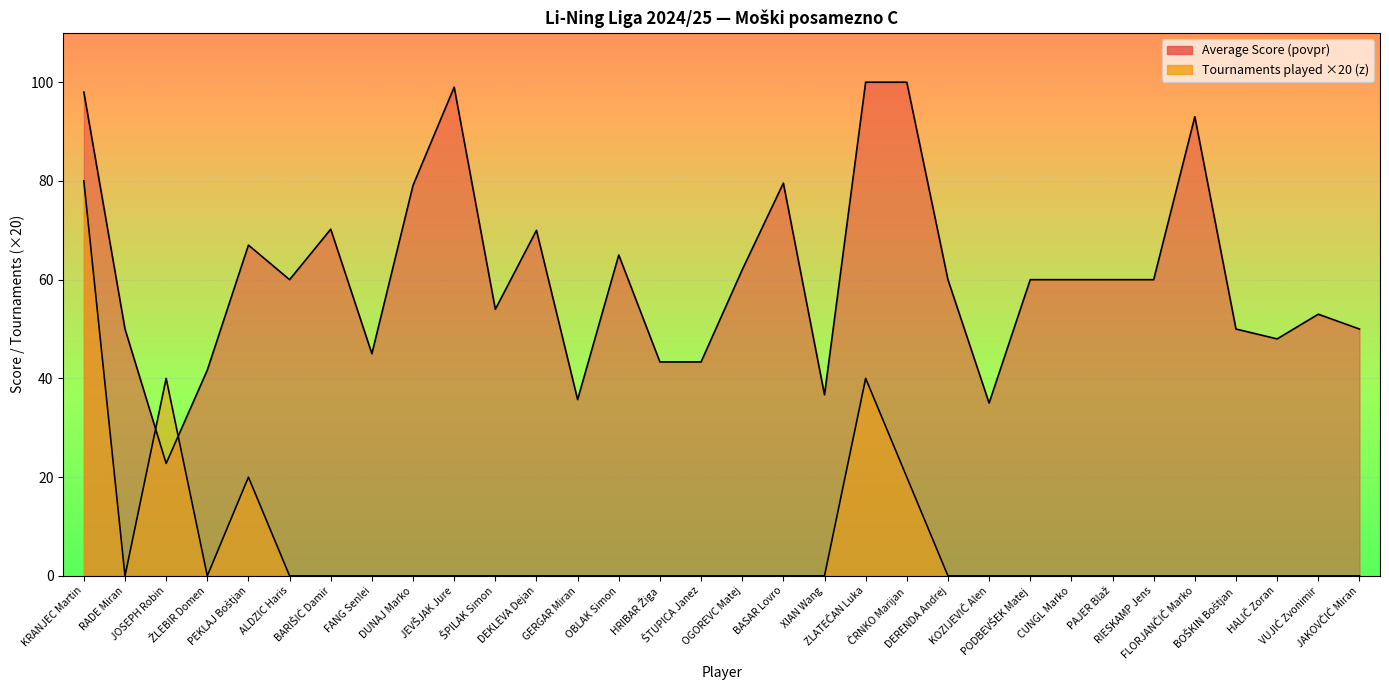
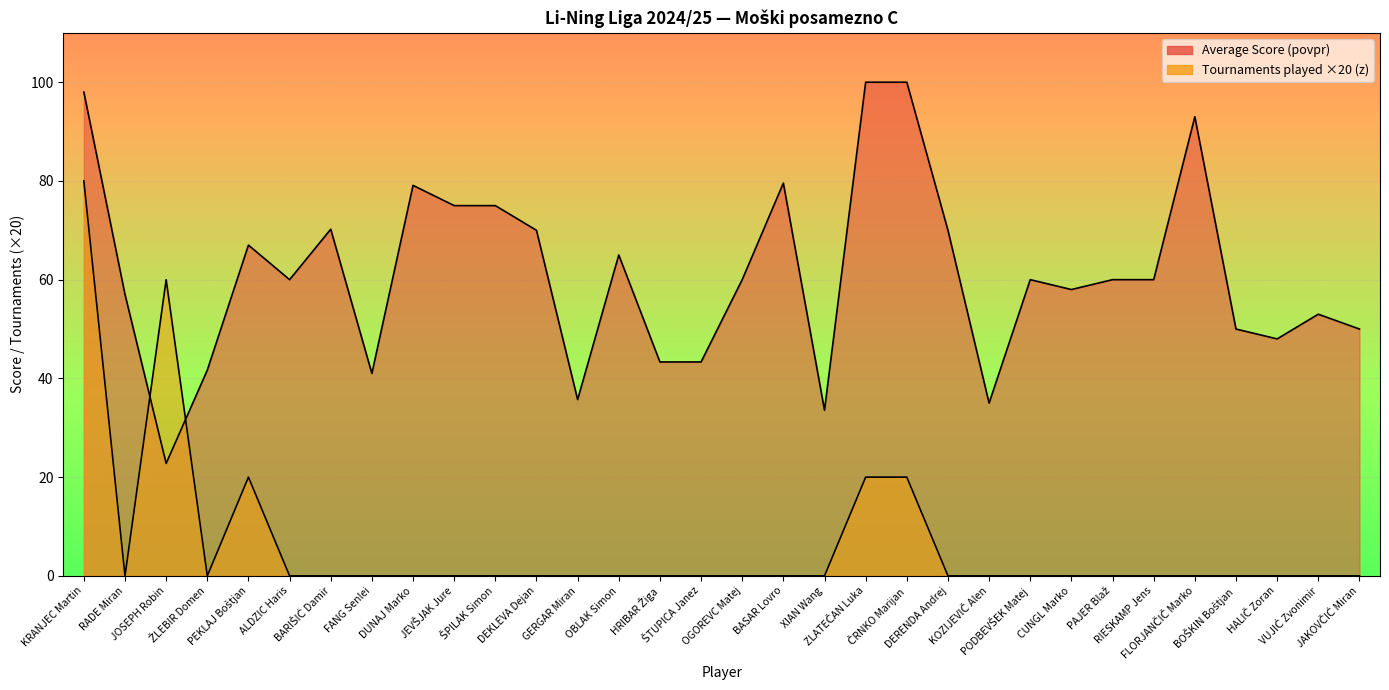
  {
    "Average Score (povpr)": {
      "KRANJEC Martin": 98,
-     "RADE Miran": 50,
+     "RADE Miran": 57,
      "JOSEPH Robin": 23,
      "ŽLEBIR Domen": 42,
      "PEKLAJ Boštjan": 67,
      "ALDZIC Haris": 60,
      "BARIŠIĆ Damir": 70,
-     "FANG Senlei": 45,
+     "FANG Senlei": 41,
      "DUNAJ Marko": 79,
-     "JEVŠJAK Jure": 99,
-     "ŠPILAK Simon": 54,
+     "JEVŠJAK Jure": 75,
+     "ŠPILAK Simon": 75,
      "DEKLEVA Dejan": 70,
      "GERGAR Miran": 36,
      "OBLAK Simon": 65,
      "HRIBAR Žiga": 43,
      "ŠTUPICA Janez": 43,
-     "OGOREVC Matej": 62,
+     "OGOREVC Matej": 60,
      "BASAR Lovro": 80,
-     "XIAN Wang": 37,
+     "XIAN Wang": 34,
      "ZLATEČAN Luka": 100,
      "ČRNKO Marijan": 100,
-     "DERENDA Andrej": 60,
+     "DERENDA Andrej": 70,
      "KOZIJEVIČ Alen": 35,
      "PODBEVŠEK Matej": 60,
-     "CUNGL Marko": 60,
+     "CUNGL Marko": 58,
      "PAJER Blaž": 60,
      "RIESKAMP Jens": 60,
      "FLORJANČIČ Marko": 93,
      "BOŠKIN Boštjan": 50,
      "HALIČ Zoran": 48,
      "VUJIĆ Zvonimir": 53,
      "JAKOVČIĆ Miran": 50
    },
    "Tournaments played ×20 (z)": {
      "KRANJEC Martin": 80,
      "RADE Miran": 0,
-     "JOSEPH Robin": 40,
+     "JOSEPH Robin": 60,
      "ŽLEBIR Domen": 0,
      "PEKLAJ Boštjan": 20,
      "ALDZIC Haris": 0,
      "BARIŠIĆ Damir": 0,
      "FANG Senlei": 0,
      "DUNAJ Marko": 0,
      "JEVŠJAK Jure": 0,
      "ŠPILAK Simon": 0,
      "DEKLEVA Dejan": 0,
      "GERGAR Miran": 0,
      "OBLAK Simon": 0,
      "HRIBAR Žiga": 0,
      "ŠTUPICA Janez": 0,
      "OGOREVC Matej": 0,
      "BASAR Lovro": 0,
      "XIAN Wang": 0,
-     "ZLATEČAN Luka": 40,
+     "ZLATEČAN Luka": 20,
      "ČRNKO Marijan": 20,
      "DERENDA Andrej": 0,
      "KOZIJEVIČ Alen": 0,
      "PODBEVŠEK Matej": 0,
      "CUNGL Marko": 0,
      "PAJER Blaž": 0,
      "RIESKAMP Jens": 0,
      "FLORJANČIČ Marko": 0,
      "BOŠKIN Boštjan": 0,
      "HALIČ Zoran": 0,
      "VUJIĆ Zvonimir": 0,
      "JAKOVČIĆ Miran": 0
    }
  }
